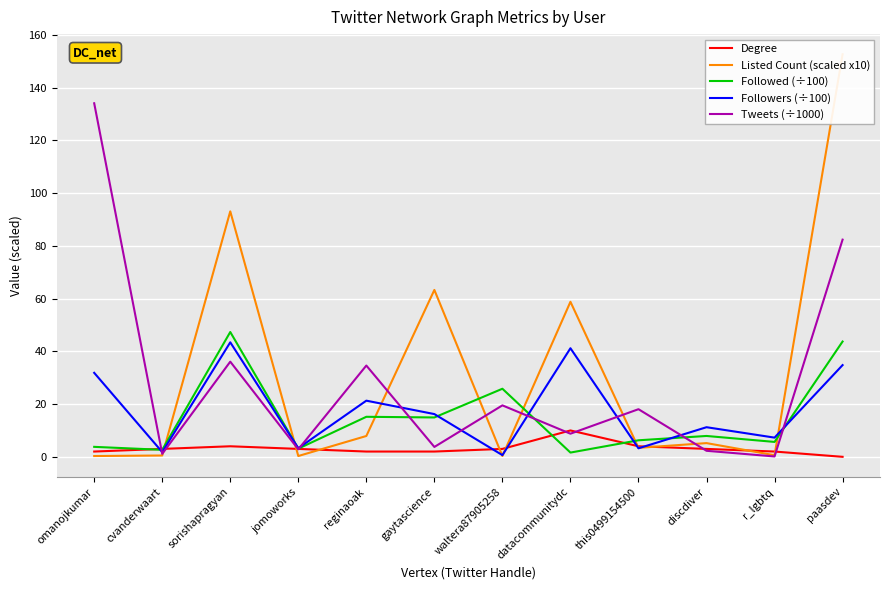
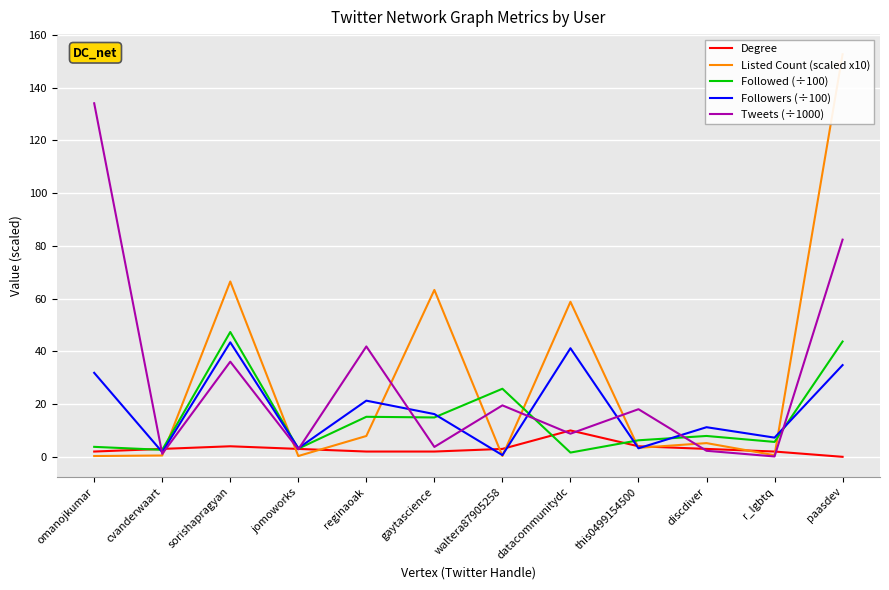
  {
    "Degree": {
      "omanojkumar": 2,
      "sorishapragyan": 4,
      "reginaoak": 2,
      "gaytascience": 2,
      "waltera87905258": 3,
      "datacommunitydc": 10,
      "r_lgbtq": 2,
      "paasdev": 0
    },
    "Listed Count (scaled x10)": {
      "omanojkumar": 0,
-     "sorishapragyan": 93,
+     "sorishapragyan": 67,
      "jomoworks": 0,
      "reginaoak": 8,
      "gaytascience": 63,
      "datacommunitydc": 59,
      "discdiver": 5
    },
    "Followed (÷100)": {
      "omanojkumar": 4,
      "sorishapragyan": 47,
      "reginaoak": 15,
      "gaytascience": 15,
      "waltera87905258": 26,
      "datacommunitydc": 2,
      "this0499154500": 6,
      "discdiver": 8,
      "r_lgbtq": 6,
      "paasdev": 44
    },
    "Followers (÷100)": {
      "omanojkumar": 32,
      "sorishapragyan": 43,
      "reginaoak": 21,
      "gaytascience": 16,
      "datacommunitydc": 41,
      "discdiver": 11,
      "r_lgbtq": 7,
      "paasdev": 35
    },
    "Tweets (÷1000)": {
      "omanojkumar": 134,
      "sorishapragyan": 36,
-     "reginaoak": 35,
+     "reginaoak": 42,
      "gaytascience": 4,
      "waltera87905258": 20,
      "datacommunitydc": 9,
      "this0499154500": 18,
      "paasdev": 82
    }
  }
